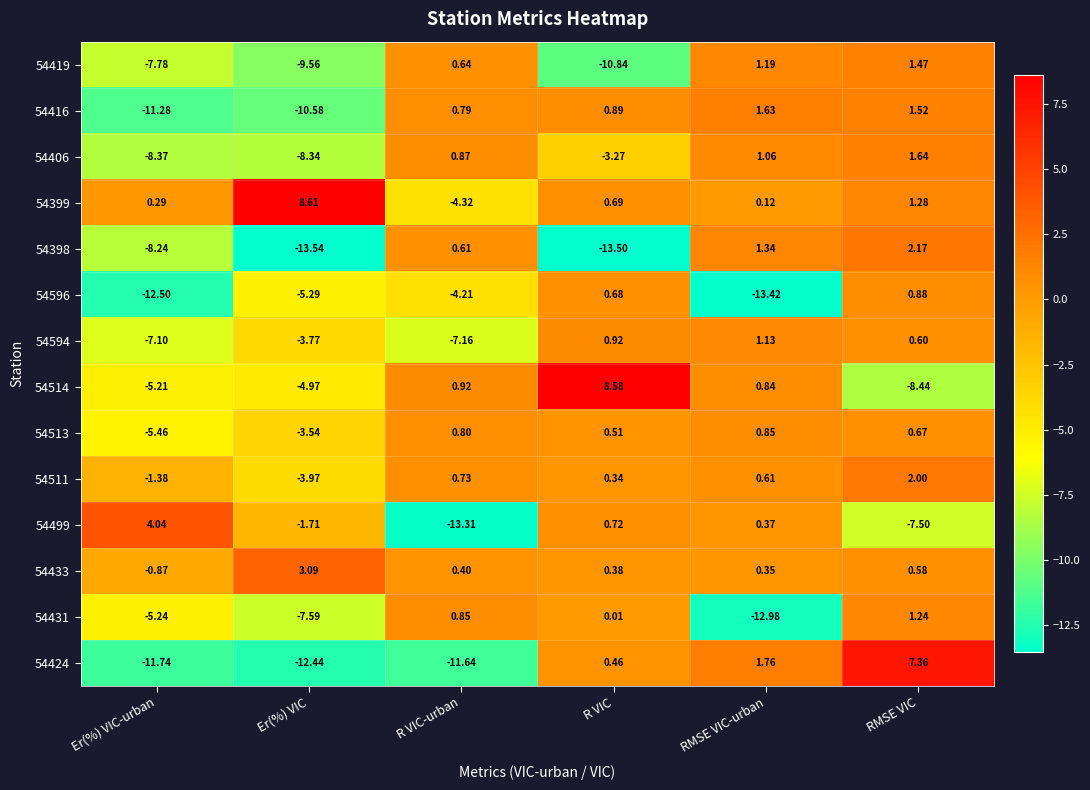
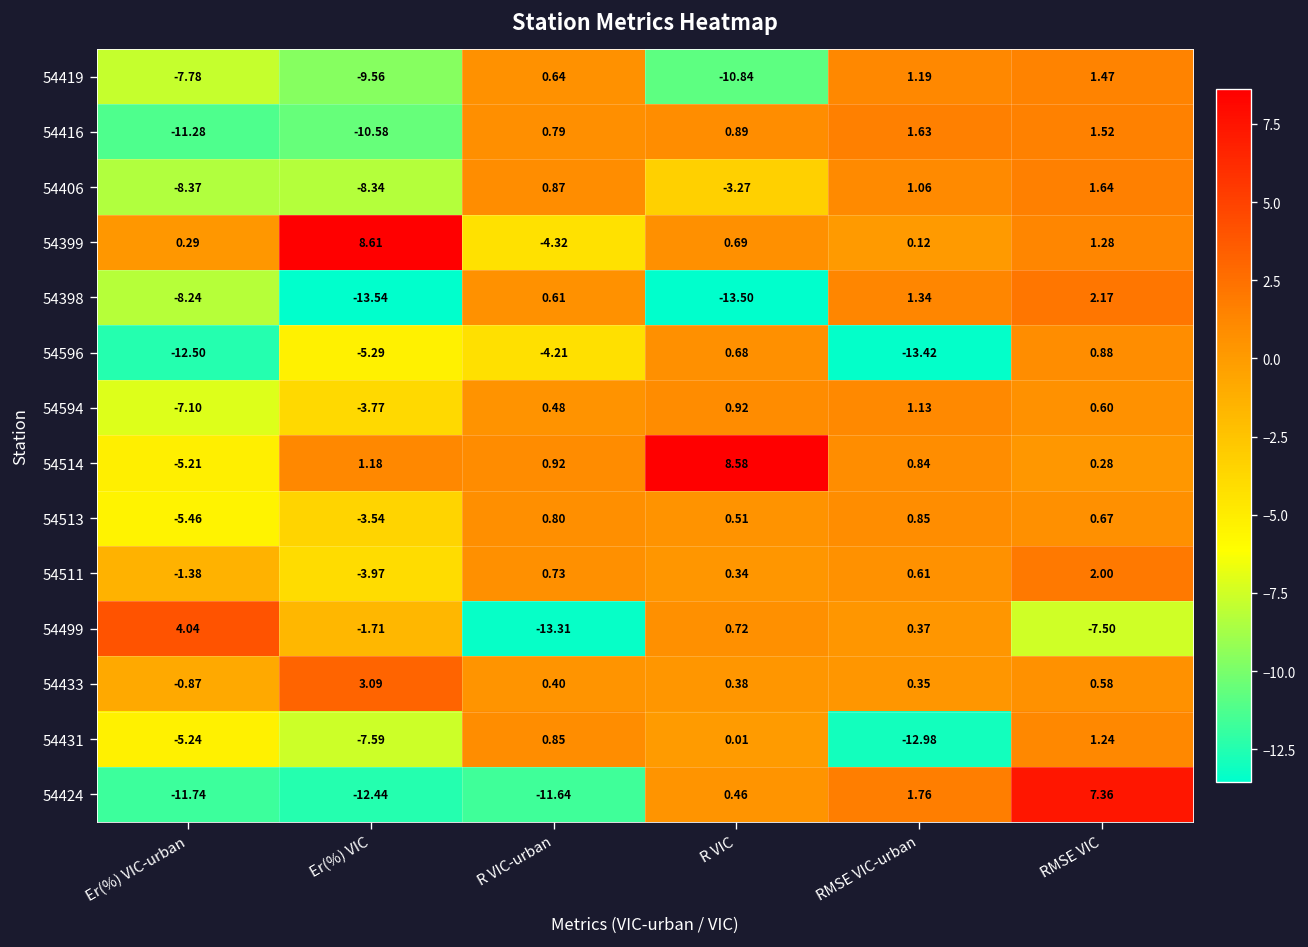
  {
    "54419": {
      "Er(%) VIC-urban": -7.78,
      "Er(%) VIC": -9.56,
      "R VIC-urban": 0.64,
      "R VIC": -10.84,
      "RMSE VIC-urban": 1.19,
      "RMSE VIC": 1.47
    },
    "54416": {
      "Er(%) VIC-urban": -11.28,
      "Er(%) VIC": -10.58,
      "R VIC-urban": 0.79,
      "R VIC": 0.89,
      "RMSE VIC-urban": 1.63,
      "RMSE VIC": 1.52
    },
    "54406": {
      "Er(%) VIC-urban": -8.37,
      "Er(%) VIC": -8.34,
      "R VIC-urban": 0.87,
      "R VIC": -3.27,
      "RMSE VIC-urban": 1.06,
      "RMSE VIC": 1.64
    },
    "54399": {
      "Er(%) VIC-urban": 0.29,
      "Er(%) VIC": 8.61,
      "R VIC-urban": -4.32,
      "R VIC": 0.69,
      "RMSE VIC-urban": 0.12,
      "RMSE VIC": 1.28
    },
    "54398": {
      "Er(%) VIC-urban": -8.24,
      "Er(%) VIC": -13.54,
      "R VIC-urban": 0.61,
      "R VIC": -13.50,
      "RMSE VIC-urban": 1.34,
      "RMSE VIC": 2.17
    },
    "54596": {
      "Er(%) VIC-urban": -12.50,
      "Er(%) VIC": -5.29,
      "R VIC-urban": -4.21,
      "R VIC": 0.68,
      "RMSE VIC-urban": -13.42,
      "RMSE VIC": 0.88
    },
    "54594": {
      "Er(%) VIC-urban": -7.10,
      "Er(%) VIC": -3.77,
-     "R VIC-urban": -7.16,
+     "R VIC-urban": 0.48,
      "R VIC": 0.92,
      "RMSE VIC-urban": 1.13,
      "RMSE VIC": 0.60
    },
    "54514": {
      "Er(%) VIC-urban": -5.21,
-     "Er(%) VIC": -4.97,
+     "Er(%) VIC": 1.18,
      "R VIC-urban": 0.92,
      "R VIC": 8.58,
      "RMSE VIC-urban": 0.84,
-     "RMSE VIC": -8.44
+     "RMSE VIC": 0.28
    },
    "54513": {
      "Er(%) VIC-urban": -5.46,
      "Er(%) VIC": -3.54,
      "R VIC-urban": 0.80,
      "R VIC": 0.51,
      "RMSE VIC-urban": 0.85,
      "RMSE VIC": 0.67
    },
    "54511": {
      "Er(%) VIC-urban": -1.38,
      "Er(%) VIC": -3.97,
      "R VIC-urban": 0.73,
      "R VIC": 0.34,
      "RMSE VIC-urban": 0.61,
      "RMSE VIC": 2.00
    },
    "54499": {
      "Er(%) VIC-urban": 4.04,
      "Er(%) VIC": -1.71,
      "R VIC-urban": -13.31,
      "R VIC": 0.72,
      "RMSE VIC-urban": 0.37,
      "RMSE VIC": -7.50
    },
    "54433": {
      "Er(%) VIC-urban": -0.87,
      "Er(%) VIC": 3.09,
      "R VIC-urban": 0.40,
      "R VIC": 0.38,
      "RMSE VIC-urban": 0.35,
      "RMSE VIC": 0.58
    },
    "54431": {
      "Er(%) VIC-urban": -5.24,
      "Er(%) VIC": -7.59,
      "R VIC-urban": 0.85,
      "R VIC": 0.01,
      "RMSE VIC-urban": -12.98,
      "RMSE VIC": 1.24
    },
    "54424": {
      "Er(%) VIC-urban": -11.74,
      "Er(%) VIC": -12.44,
      "R VIC-urban": -11.64,
      "R VIC": 0.46,
      "RMSE VIC-urban": 1.76,
      "RMSE VIC": 7.36
    }
  }
